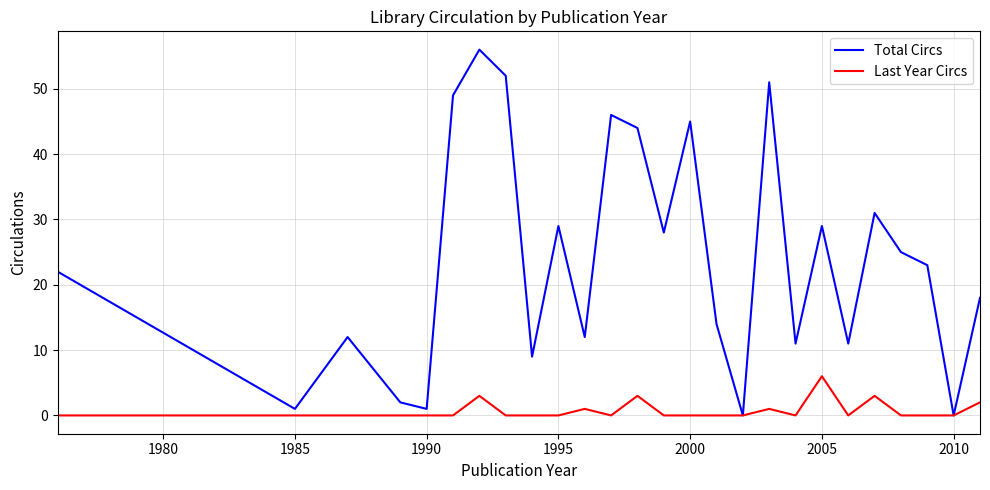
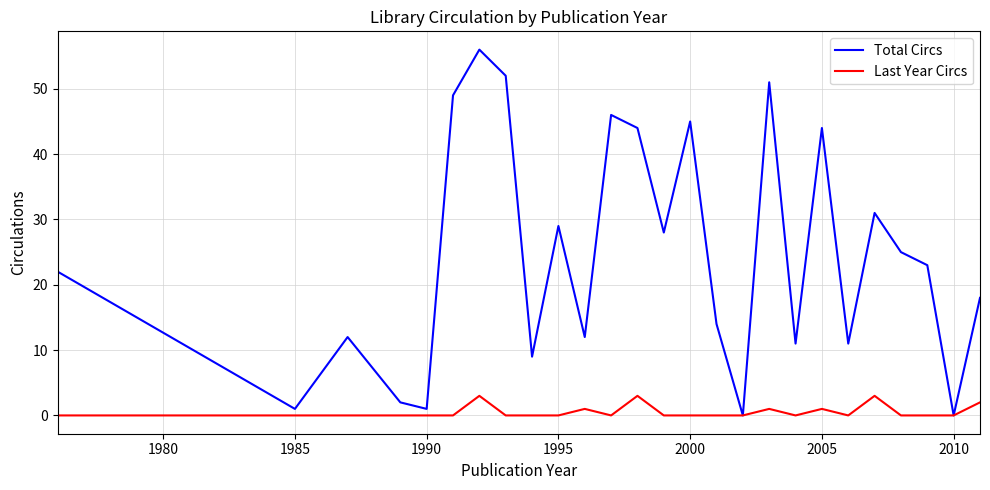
  {
    "Total Circs": {
      "1985": 1,
      "1990": 1,
      "1995": 29,
      "2000": 45,
-     "2005": 29
+     "2005": 44
    },
    "Last Year Circs": {
      "1985": 0,
      "1990": 0,
      "1995": 0,
      "2000": 0,
-     "2005": 6
+     "2005": 1
    }
  }
